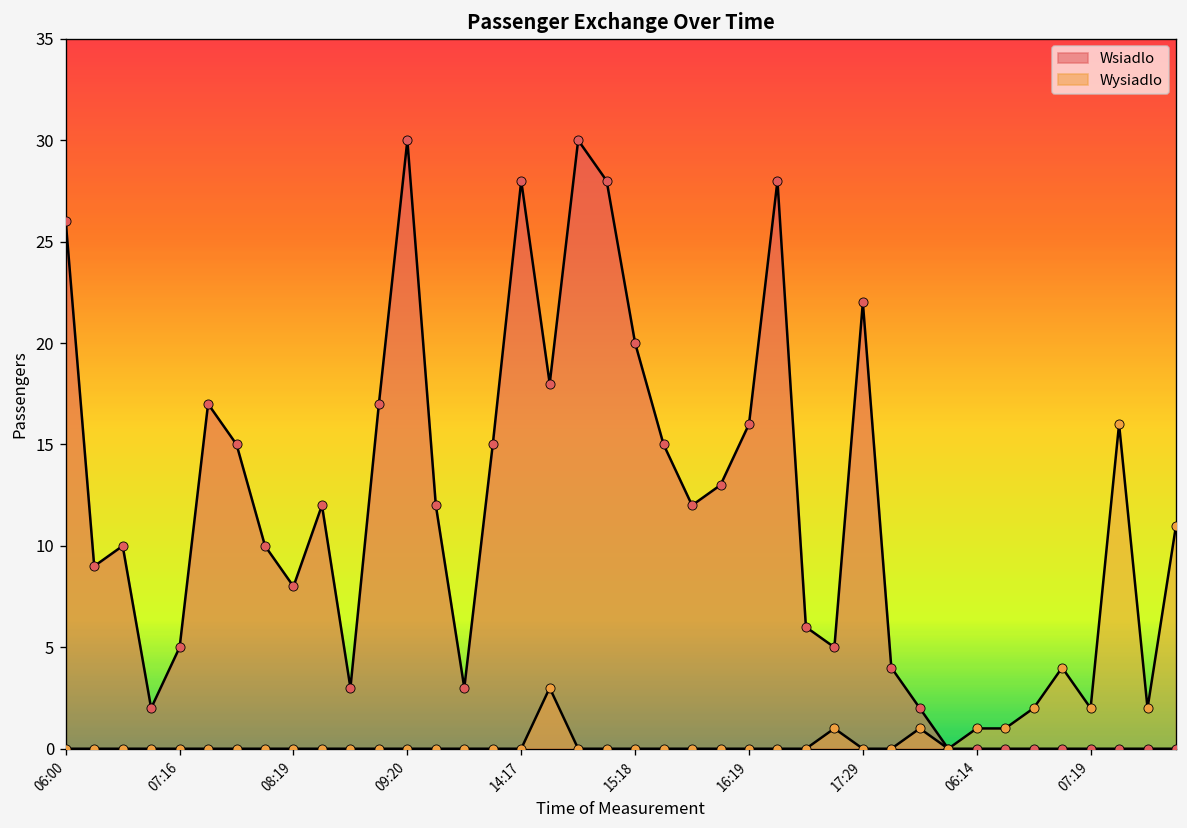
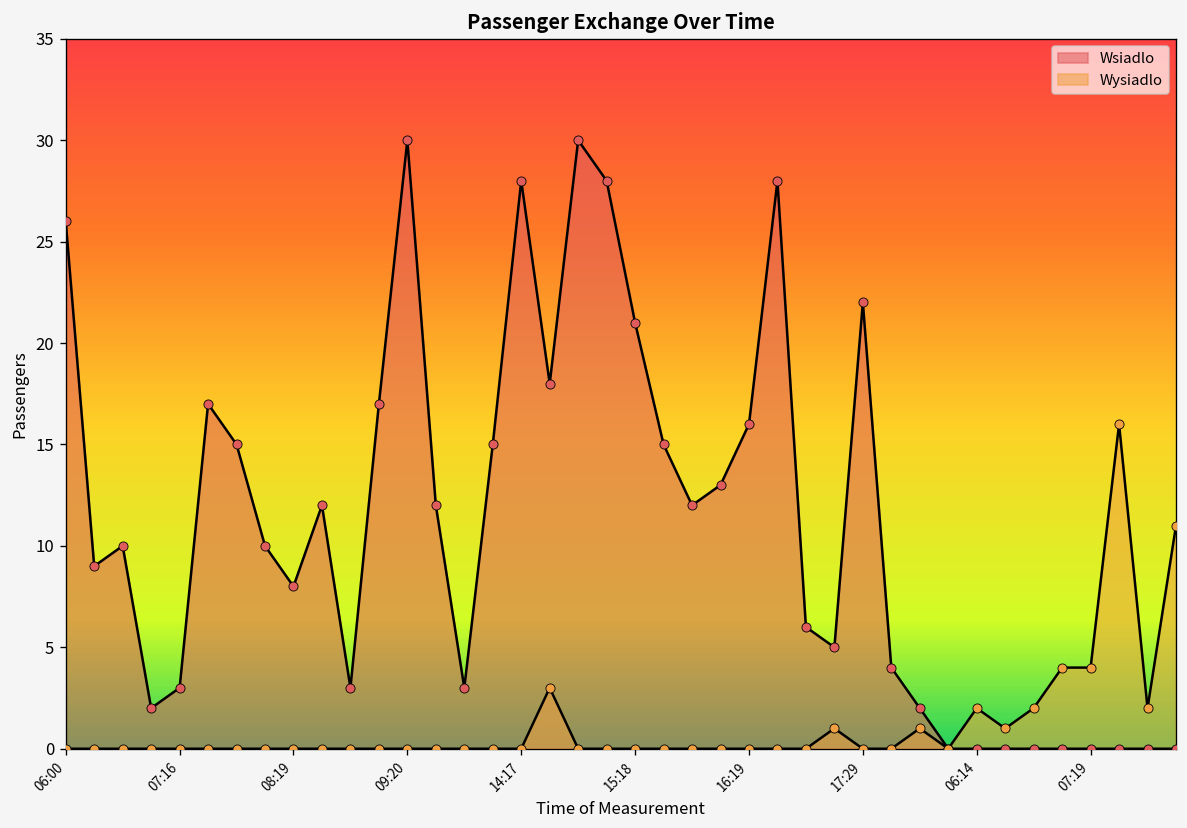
  {
    "Wsiadlo": {
      "06:00": 26,
-     "07:16": 5,
+     "07:16": 3,
      "08:19": 8,
      "09:20": 30,
      "14:17": 28,
-     "15:18": 20,
+     "15:18": 21,
      "16:19": 16,
      "17:29": 22,
      "06:14": 0,
      "07:19": 0
    },
    "Wysiadlo": {
      "06:00": 0,
      "07:16": 0,
      "08:19": 0,
      "09:20": 0,
      "14:17": 0,
      "15:18": 0,
      "16:19": 0,
      "17:29": 0,
-     "06:14": 1,
-     "07:19": 2
+     "06:14": 2,
+     "07:19": 4
    }
  }
